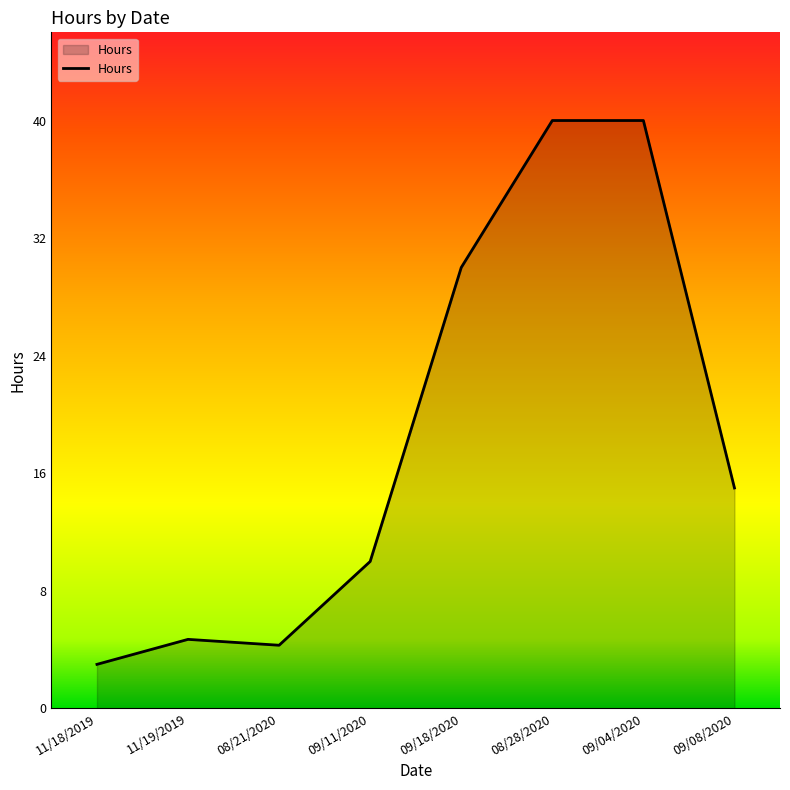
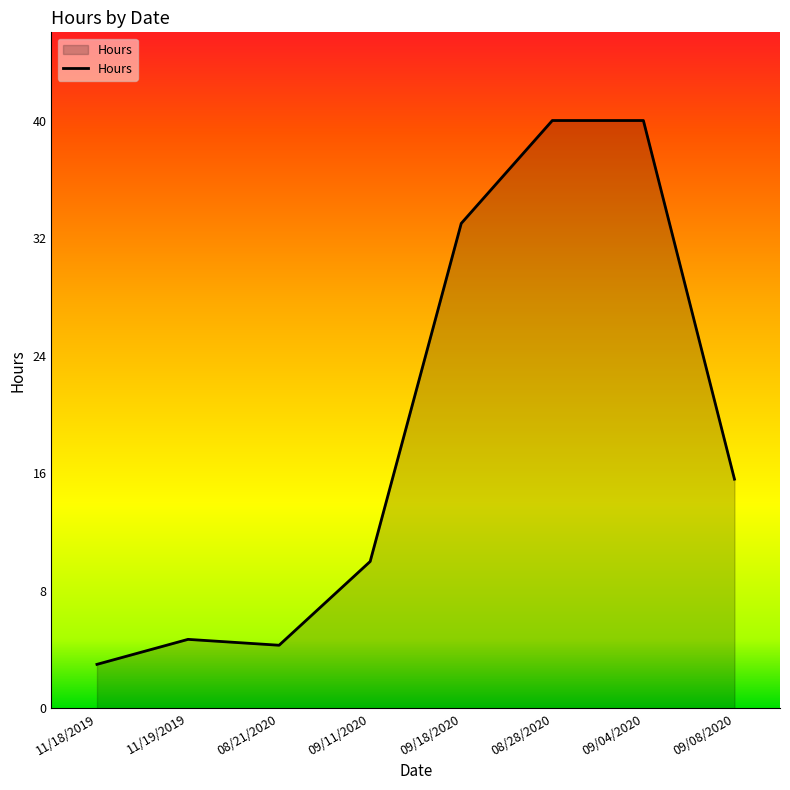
  {
    "11/18/2019": 3.0,
    "11/19/2019": 4.7,
    "08/21/2020": 4.3,
    "09/11/2020": 10.0,
-   "09/18/2020": 30,
+   "09/18/2020": 33,
    "08/28/2020": 40.0,
    "09/04/2020": 40.0,
-   "09/08/2020": 15.0
+   "09/08/2020": 15.6
  }
